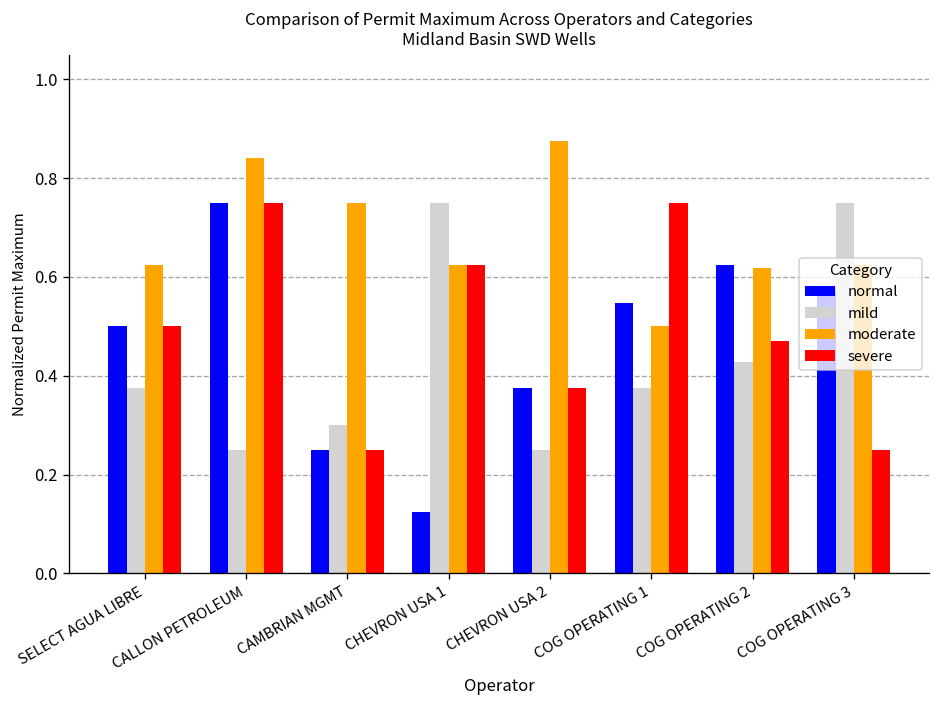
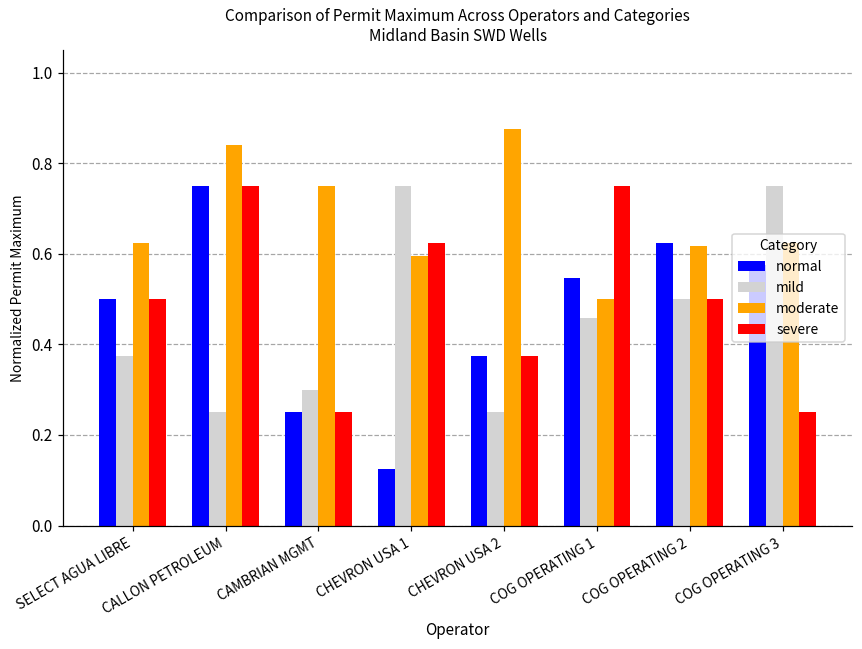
  {
    "normal": {
      "SELECT AGUA LIBRE": 0.50,
      "CALLON PETROLEUM": 0.75,
      "CAMBRIAN MGMT": 0.25,
      "CHEVRON USA 1": 0.13,
      "CHEVRON USA 2": 0.38,
      "COG OPERATING 1": 0.55,
      "COG OPERATING 2": 0.63
    },
    "mild": {
      "SELECT AGUA LIBRE": 0.38,
      "CALLON PETROLEUM": 0.25,
      "CAMBRIAN MGMT": 0.30,
      "CHEVRON USA 1": 0.75,
      "CHEVRON USA 2": 0.25,
-     "COG OPERATING 1": 0.38,
-     "COG OPERATING 2": 0.43,
+     "COG OPERATING 1": 0.46,
+     "COG OPERATING 2": 0.50,
      "COG OPERATING 3": 0.75
    },
    "moderate": {
      "SELECT AGUA LIBRE": 0.63,
      "CALLON PETROLEUM": 0.84,
      "CAMBRIAN MGMT": 0.75,
-     "CHEVRON USA 1": 0.63,
+     "CHEVRON USA 1": 0.59,
      "CHEVRON USA 2": 0.88,
      "COG OPERATING 1": 0.50,
      "COG OPERATING 2": 0.62
    },
    "severe": {
      "SELECT AGUA LIBRE": 0.50,
      "CALLON PETROLEUM": 0.75,
      "CAMBRIAN MGMT": 0.25,
      "CHEVRON USA 1": 0.63,
      "CHEVRON USA 2": 0.38,
      "COG OPERATING 1": 0.75,
-     "COG OPERATING 2": 0.47,
+     "COG OPERATING 2": 0.50,
      "COG OPERATING 3": 0.25
    }
  }
